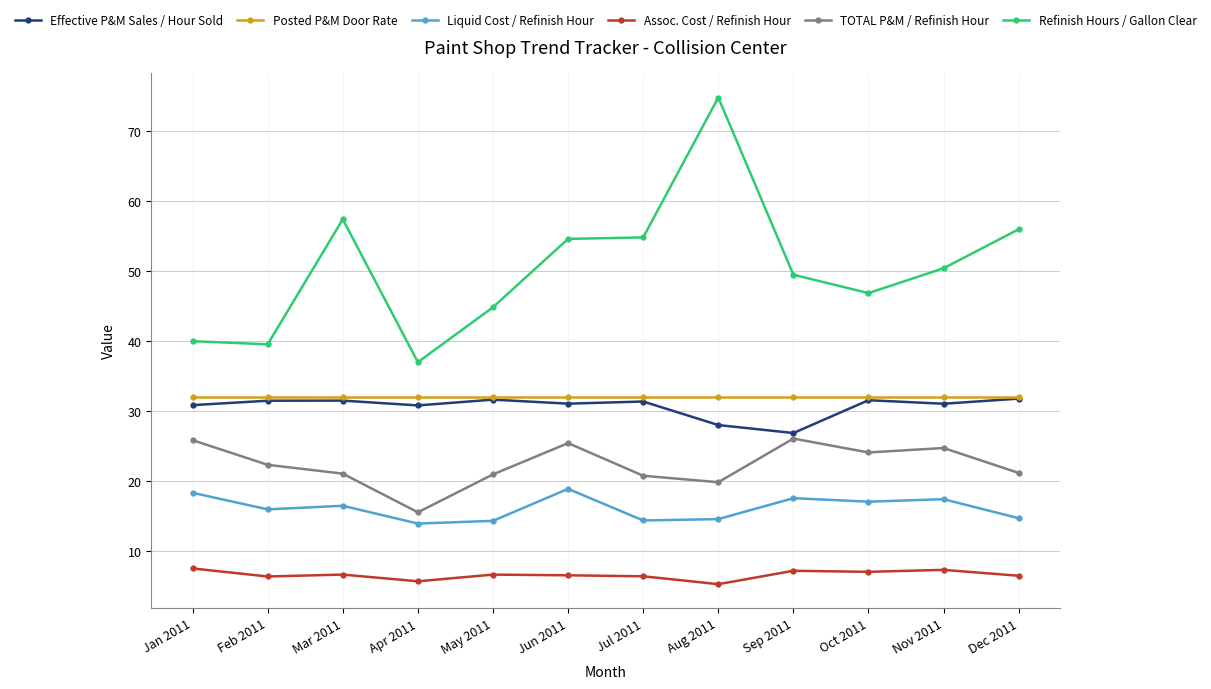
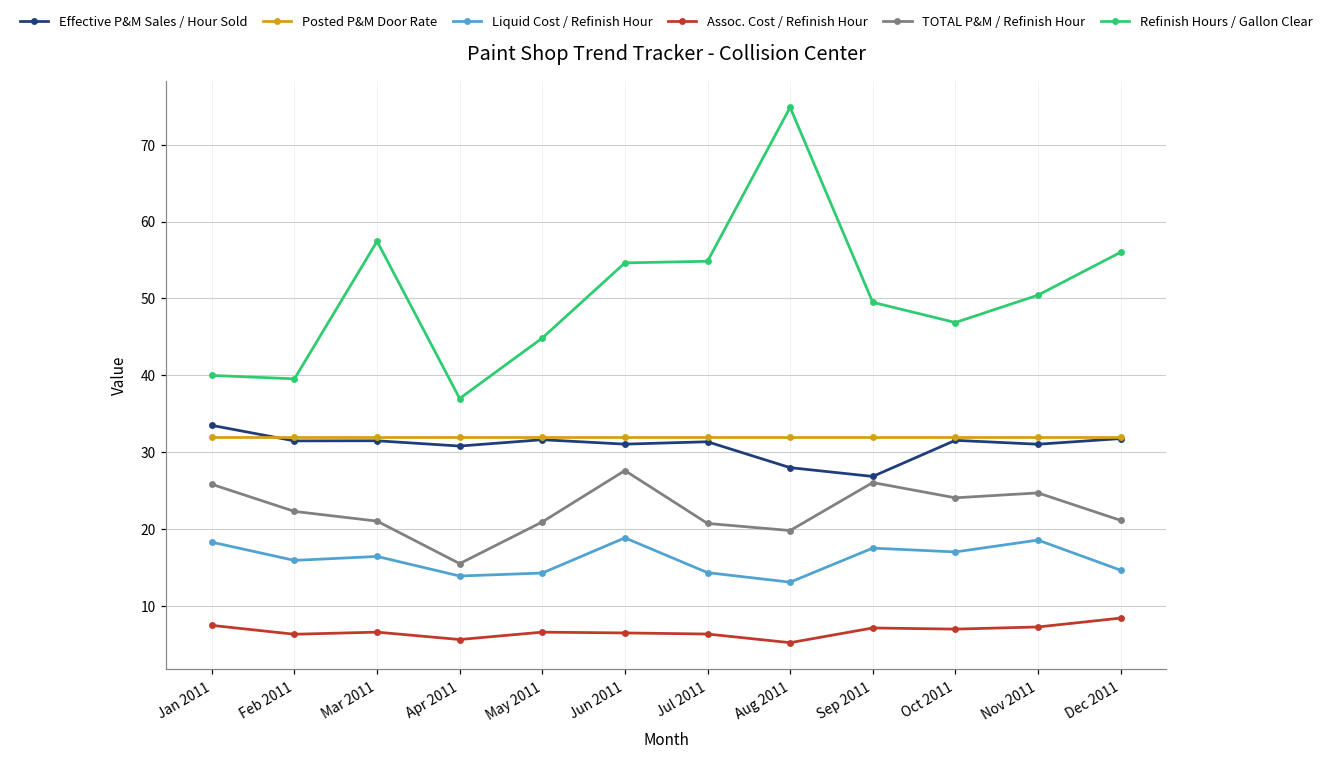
  {
    "Effective P&M Sales / Hour Sold": {
-     "Jan 2011": 31,
+     "Jan 2011": 34,
      "Feb 2011": 31,
      "Mar 2011": 32,
      "Apr 2011": 31,
      "Jun 2011": 31,
      "Jul 2011": 31,
      "Aug 2011": 28,
      "Sep 2011": 27,
      "Oct 2011": 32,
      "Nov 2011": 31
    },
    "Posted P&M Door Rate": {
      "Jan 2011": 32,
      "Feb 2011": 32,
      "Mar 2011": 32,
      "Apr 2011": 32,
      "Jun 2011": 32,
      "Jul 2011": 32,
      "Aug 2011": 32,
      "Sep 2011": 32,
      "Oct 2011": 32,
      "Nov 2011": 32
    },
    "Liquid Cost / Refinish Hour": {
      "Jan 2011": 18,
      "Feb 2011": 16,
      "Mar 2011": 16,
      "Apr 2011": 14,
      "May 2011": 14,
      "Jun 2011": 19,
      "Jul 2011": 14,
-     "Aug 2011": 15,
+     "Aug 2011": 13,
      "Sep 2011": 18,
      "Oct 2011": 17,
-     "Nov 2011": 17,
+     "Nov 2011": 19,
      "Dec 2011": 15
    },
    "Assoc. Cost / Refinish Hour": {
      "Jan 2011": 8,
      "Feb 2011": 6,
      "Mar 2011": 7,
      "Apr 2011": 6,
      "May 2011": 7,
      "Jun 2011": 7,
      "Jul 2011": 6,
      "Aug 2011": 5,
      "Sep 2011": 7,
      "Oct 2011": 7,
      "Nov 2011": 7,
-     "Dec 2011": 6
+     "Dec 2011": 8
    },
    "TOTAL P&M / Refinish Hour": {
      "Jan 2011": 26,
      "Feb 2011": 22,
      "Mar 2011": 21,
      "Apr 2011": 16,
      "May 2011": 21,
-     "Jun 2011": 25,
+     "Jun 2011": 28,
      "Jul 2011": 21,
      "Aug 2011": 20,
      "Sep 2011": 26,
      "Oct 2011": 24,
      "Nov 2011": 25,
      "Dec 2011": 21
    },
    "Refinish Hours / Gallon Clear": {
      "Jan 2011": 40,
      "Feb 2011": 40,
      "Mar 2011": 57,
      "Apr 2011": 37,
      "May 2011": 45,
      "Jun 2011": 55,
      "Jul 2011": 55,
      "Aug 2011": 75,
      "Sep 2011": 50,
      "Oct 2011": 47,
      "Nov 2011": 50,
      "Dec 2011": 56
    }
  }
